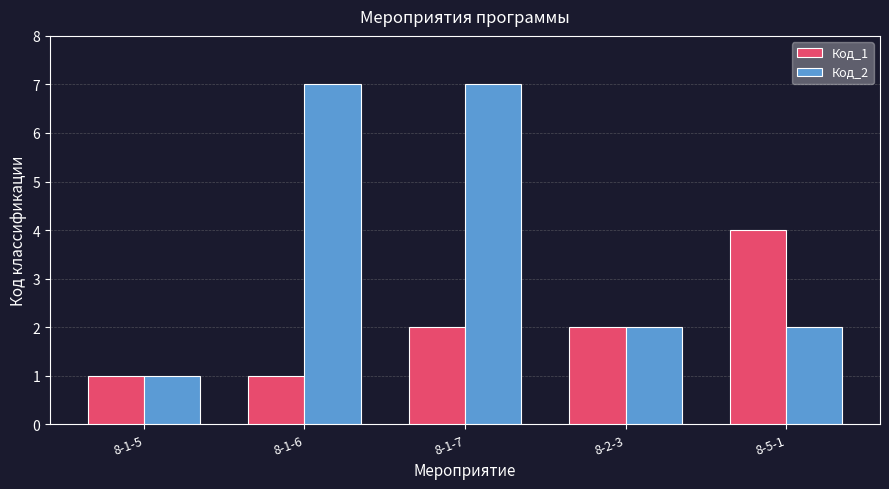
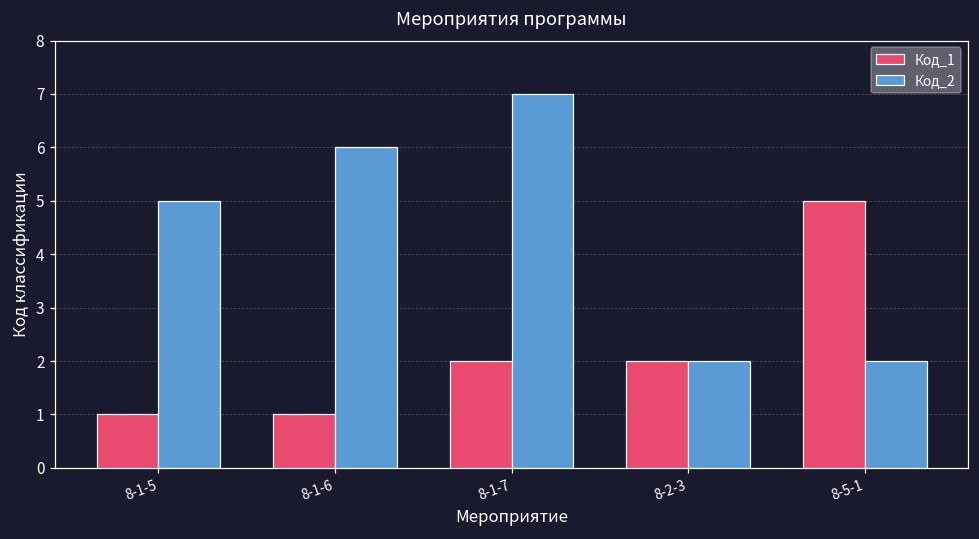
  {
    "Код_1": {
      "8-1-5": 1,
      "8-1-6": 1,
      "8-1-7": 2,
      "8-2-3": 2,
-     "8-5-1": 4
+     "8-5-1": 5
    },
    "Код_2": {
-     "8-1-5": 1,
-     "8-1-6": 7,
+     "8-1-5": 5,
+     "8-1-6": 6,
      "8-1-7": 7,
      "8-2-3": 2,
      "8-5-1": 2
    }
  }
